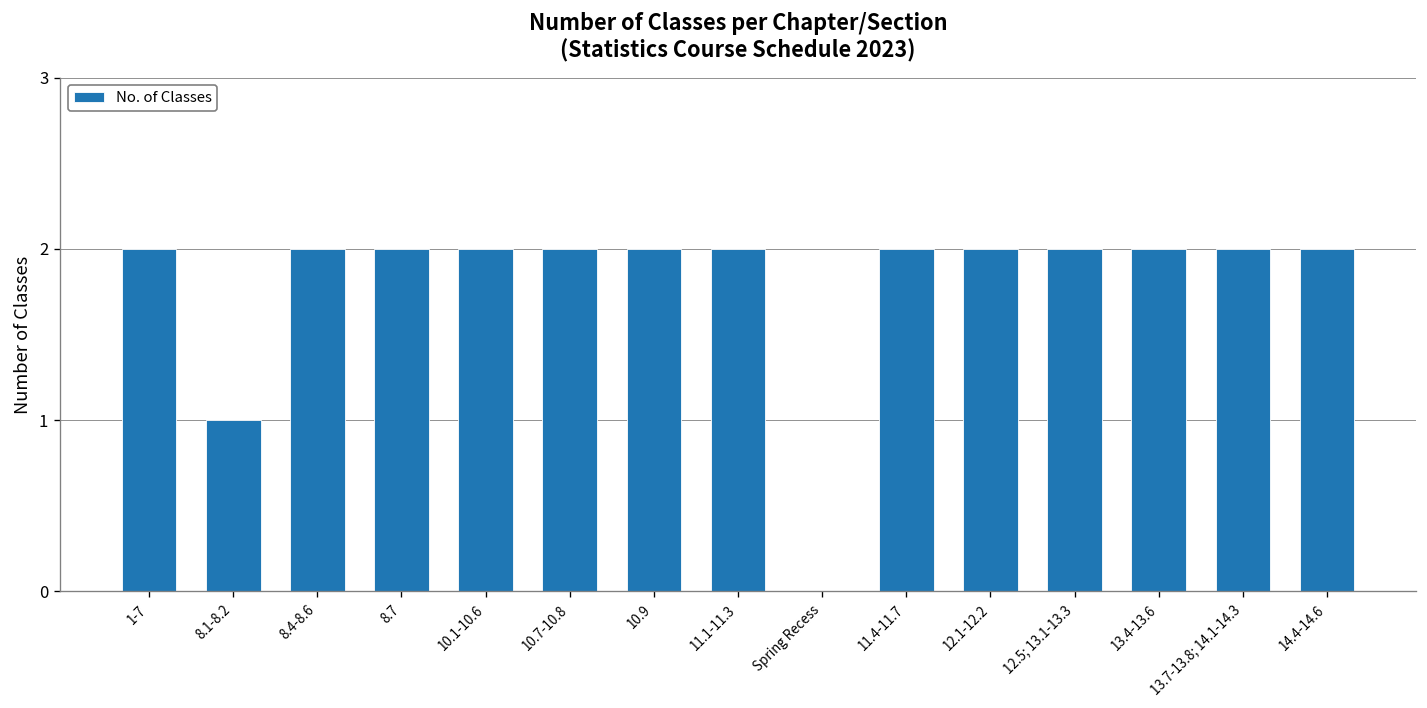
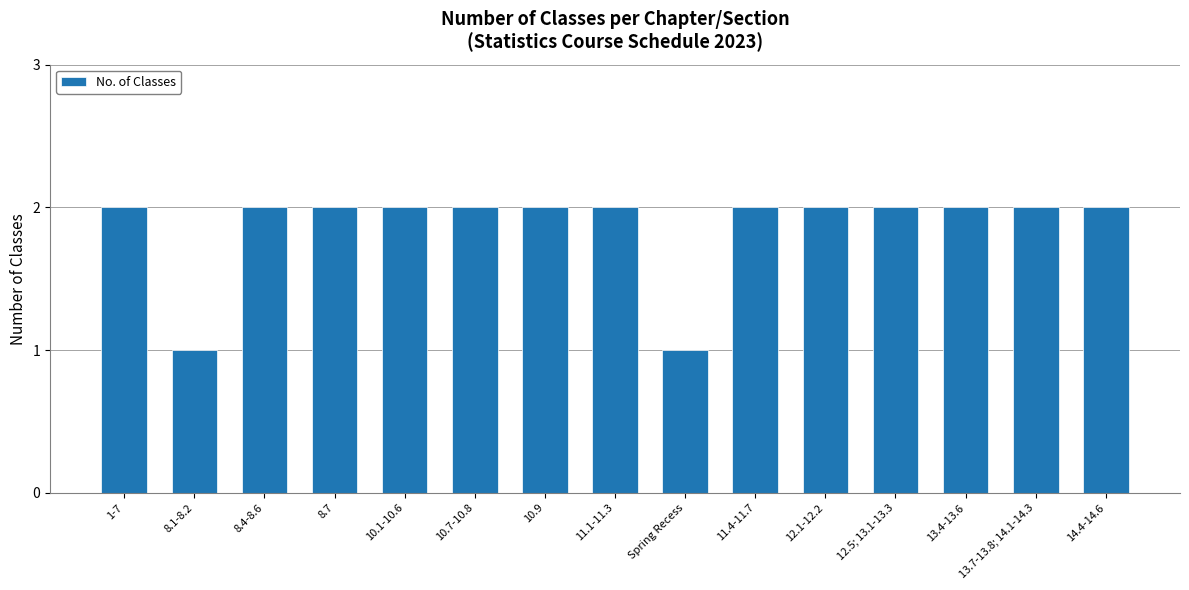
  {
    "1-7": 2,
    "8.1-8.2": 1,
    "8.4-8.6": 2,
    "8.7": 2,
    "10.1-10.6": 2,
    "10.7-10.8": 2,
    "10.9": 2,
    "11.1-11.3": 2,
-   "Spring Recess": 0,
+   "Spring Recess": 1,
    "11.4-11.7": 2,
    "12.1-12.2": 2,
    "12.5; 13.1-13.3": 2,
    "13.4-13.6": 2,
    "13.7-13.8; 14.1-14.3": 2,
    "14.4-14.6": 2
  }
